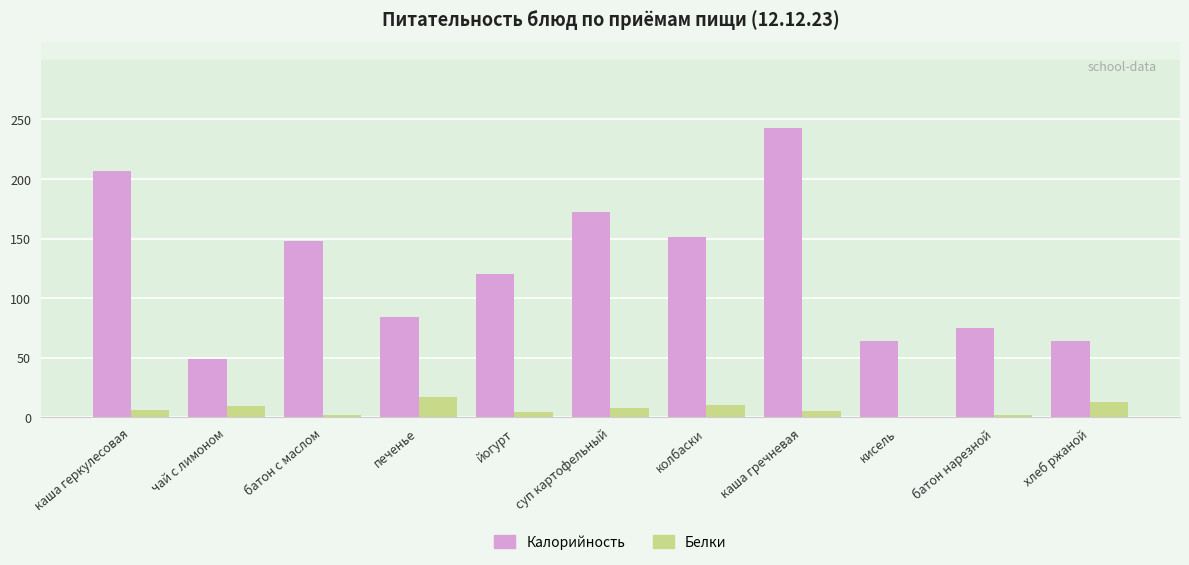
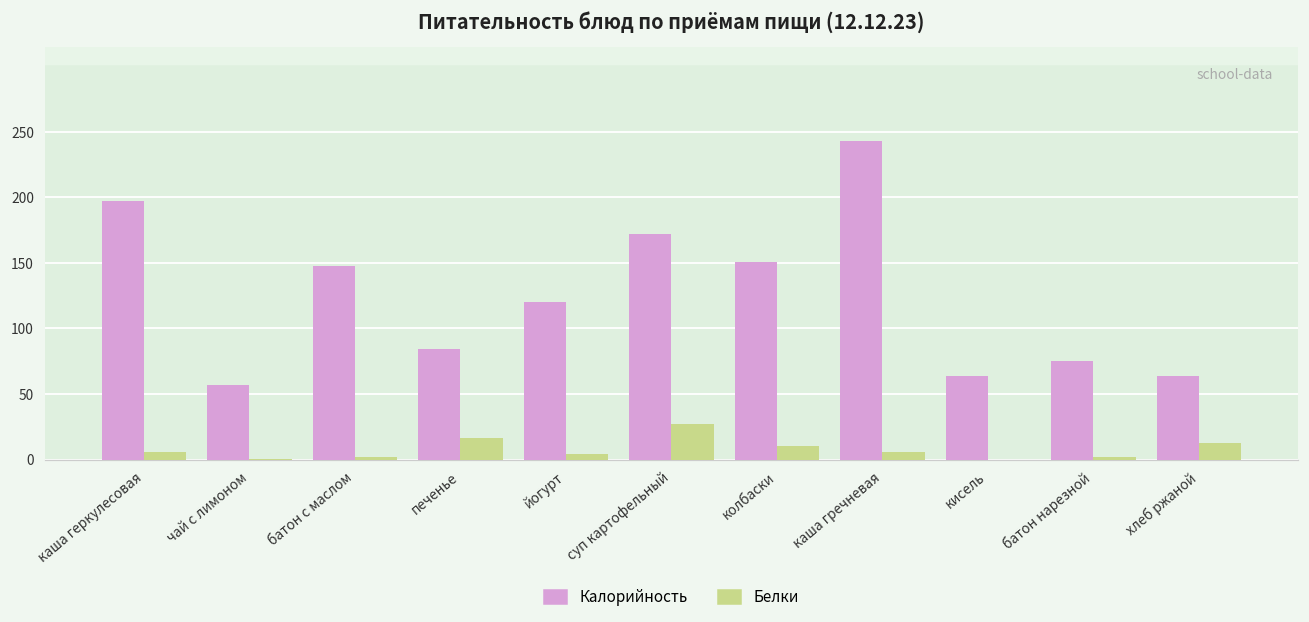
  {
    "Калорийность": {
-     "каша геркулесовая": 207,
-     "чай с лимоном": 49,
+     "каша геркулесовая": 197,
+     "чай с лимоном": 57,
      "батон с маслом": 148,
      "печенье": 84,
      "йогурт": 120,
      "суп картофельный": 172,
      "колбаски": 151,
      "каша гречневая": 243,
      "кисель": 64,
      "батон нарезной": 75,
      "хлеб ржаной": 64
    },
    "Белки": {
      "каша геркулесовая": 6,
-     "чай с лимоном": 10,
+     "чай с лимоном": 0,
      "печенье": 17,
      "йогурт": 4,
-     "суп картофельный": 8,
+     "суп картофельный": 27,
      "колбаски": 10,
      "каша гречневая": 6,
      "кисель": 0,
      "хлеб ржаной": 13
    }
  }
